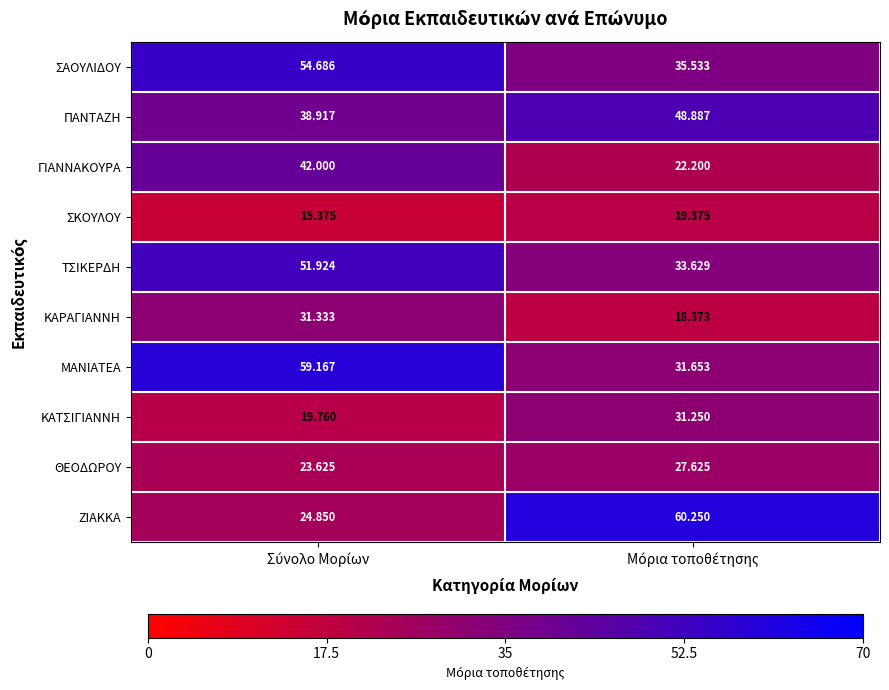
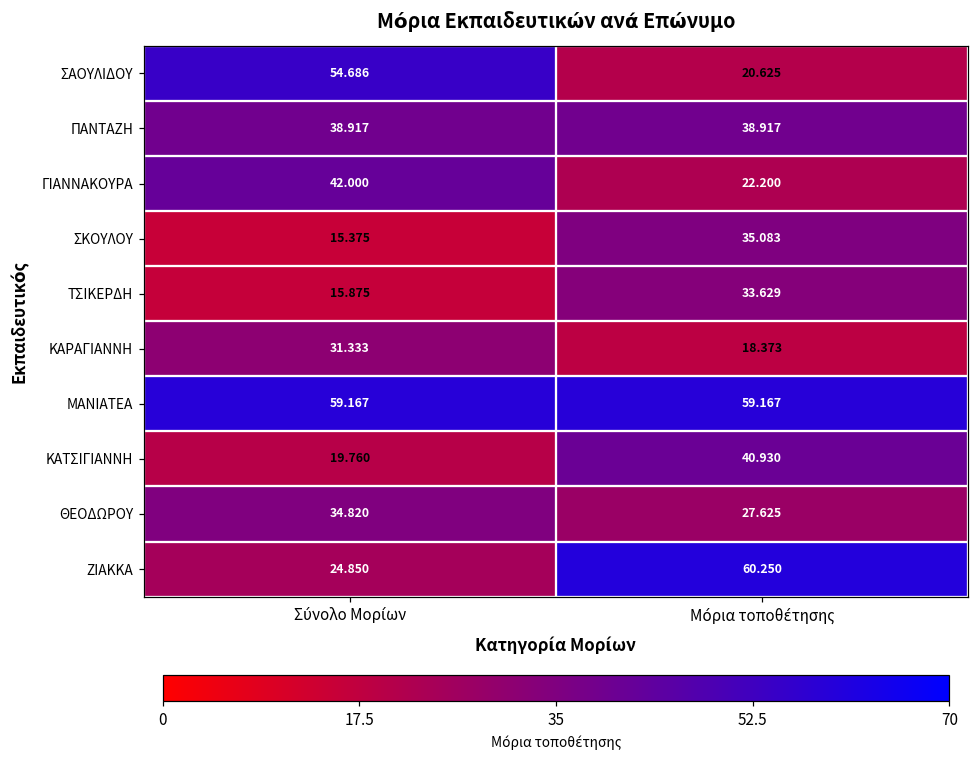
  {
    "ΣΑΟΥΛΙΔΟΥ": {
      "Σύνολο Μορίων": 54.686,
-     "Μόρια τοποθέτησης": 35.533
+     "Μόρια τοποθέτησης": 20.625
    },
    "ΠΑΝΤΑΖΗ": {
      "Σύνολο Μορίων": 38.917,
-     "Μόρια τοποθέτησης": 48.887
+     "Μόρια τοποθέτησης": 38.917
    },
    "ΓΙΑΝΝΑΚΟΥΡΑ": {
      "Σύνολο Μορίων": 42.000,
      "Μόρια τοποθέτησης": 22.200
    },
    "ΣΚΟΥΛΟΥ": {
      "Σύνολο Μορίων": 15.375,
-     "Μόρια τοποθέτησης": 19.375
+     "Μόρια τοποθέτησης": 35.083
    },
    "ΤΣΙΚΕΡΔΗ": {
-     "Σύνολο Μορίων": 51.924,
+     "Σύνολο Μορίων": 15.875,
      "Μόρια τοποθέτησης": 33.629
    },
    "ΚΑΡΑΓΙΑΝΝΗ": {
      "Σύνολο Μορίων": 31.333,
      "Μόρια τοποθέτησης": 18.373
    },
    "ΜΑΝΙΑΤΕΑ": {
      "Σύνολο Μορίων": 59.167,
-     "Μόρια τοποθέτησης": 31.653
+     "Μόρια τοποθέτησης": 59.167
    },
    "ΚΑΤΣΙΓΙΑΝΝΗ": {
      "Σύνολο Μορίων": 19.760,
-     "Μόρια τοποθέτησης": 31.250
+     "Μόρια τοποθέτησης": 40.930
    },
    "ΘΕΟΔΩΡΟΥ": {
-     "Σύνολο Μορίων": 23.625,
+     "Σύνολο Μορίων": 34.820,
      "Μόρια τοποθέτησης": 27.625
    },
    "ΖΙΑΚΚΑ": {
      "Σύνολο Μορίων": 24.850,
      "Μόρια τοποθέτησης": 60.250
    }
  }
